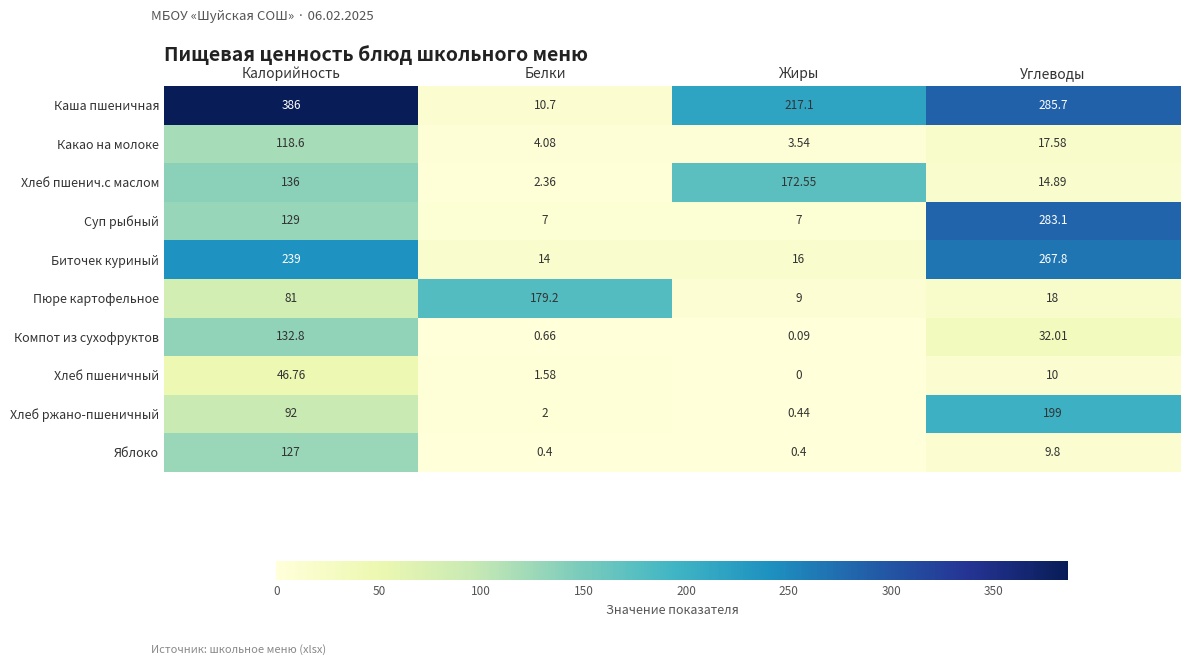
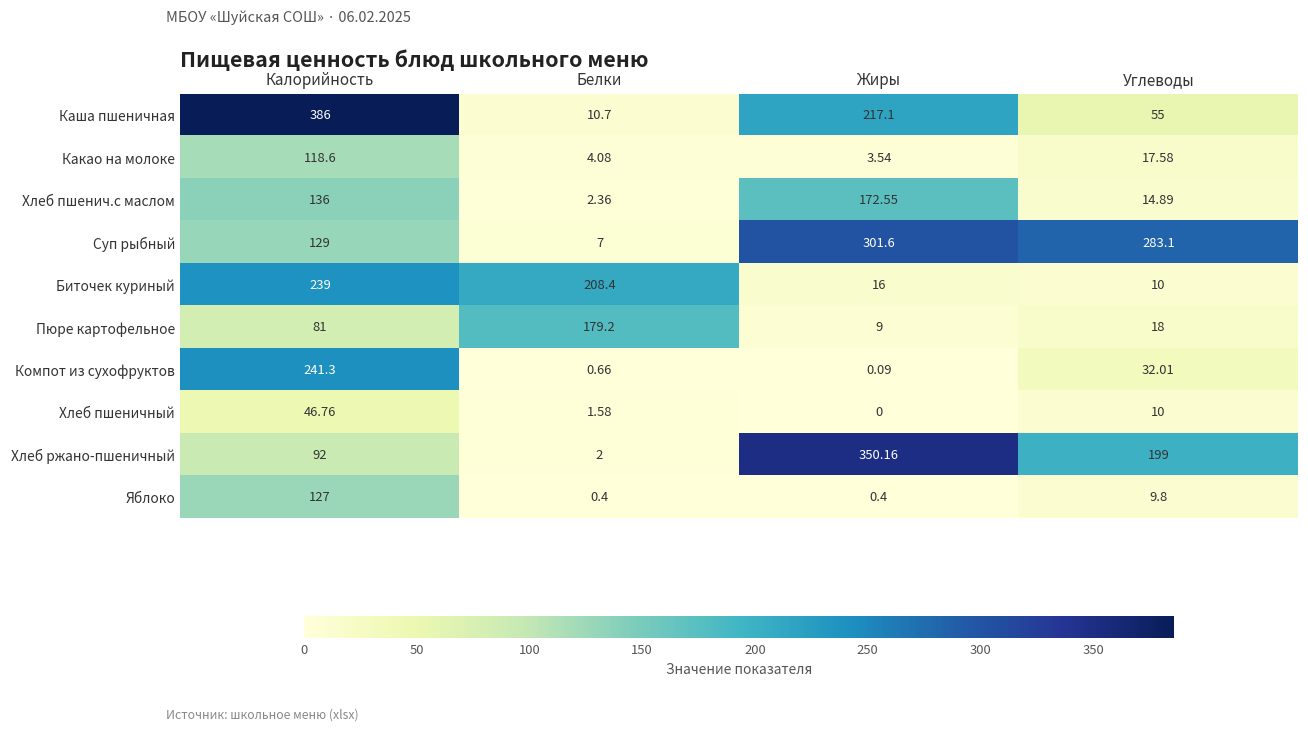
  {
    "Каша пшеничная": {
      "Калорийность": 386,
      "Белки": 10.7,
      "Жиры": 217.1,
-     "Углеводы": 285.7
+     "Углеводы": 55
    },
    "Какао на молоке": {
      "Калорийность": 118.6,
      "Белки": 4.08,
      "Жиры": 3.54,
      "Углеводы": 17.58
    },
    "Хлеб пшенич.с маслом": {
      "Калорийность": 136,
      "Белки": 2.36,
      "Жиры": 172.55,
      "Углеводы": 14.89
    },
    "Суп рыбный": {
      "Калорийность": 129,
      "Белки": 7,
-     "Жиры": 7,
+     "Жиры": 301.6,
      "Углеводы": 283.1
    },
    "Биточек куриный": {
      "Калорийность": 239,
-     "Белки": 14,
+     "Белки": 208.4,
      "Жиры": 16,
-     "Углеводы": 267.8
+     "Углеводы": 10
    },
    "Пюре картофельное": {
      "Калорийность": 81,
      "Белки": 179.2,
      "Жиры": 9,
      "Углеводы": 18
    },
    "Компот из сухофруктов": {
-     "Калорийность": 132.8,
+     "Калорийность": 241.3,
      "Белки": 0.66,
      "Жиры": 0.09,
      "Углеводы": 32.01
    },
    "Хлеб пшеничный": {
      "Калорийность": 46.76,
      "Белки": 1.58,
      "Жиры": 0,
      "Углеводы": 10
    },
    "Хлеб ржано-пшеничный": {
      "Калорийность": 92,
      "Белки": 2,
-     "Жиры": 0.44,
+     "Жиры": 350.16,
      "Углеводы": 199
    },
    "Яблоко": {
      "Калорийность": 127,
      "Белки": 0.4,
      "Жиры": 0.4,
      "Углеводы": 9.8
    }
  }
